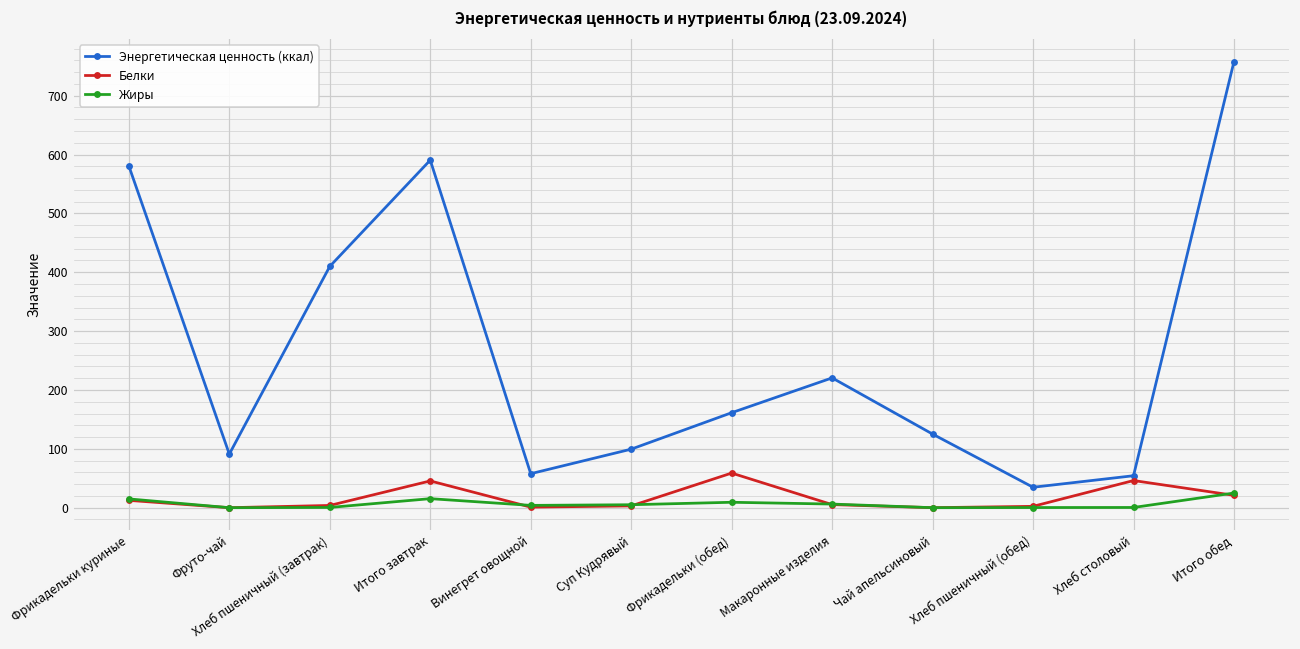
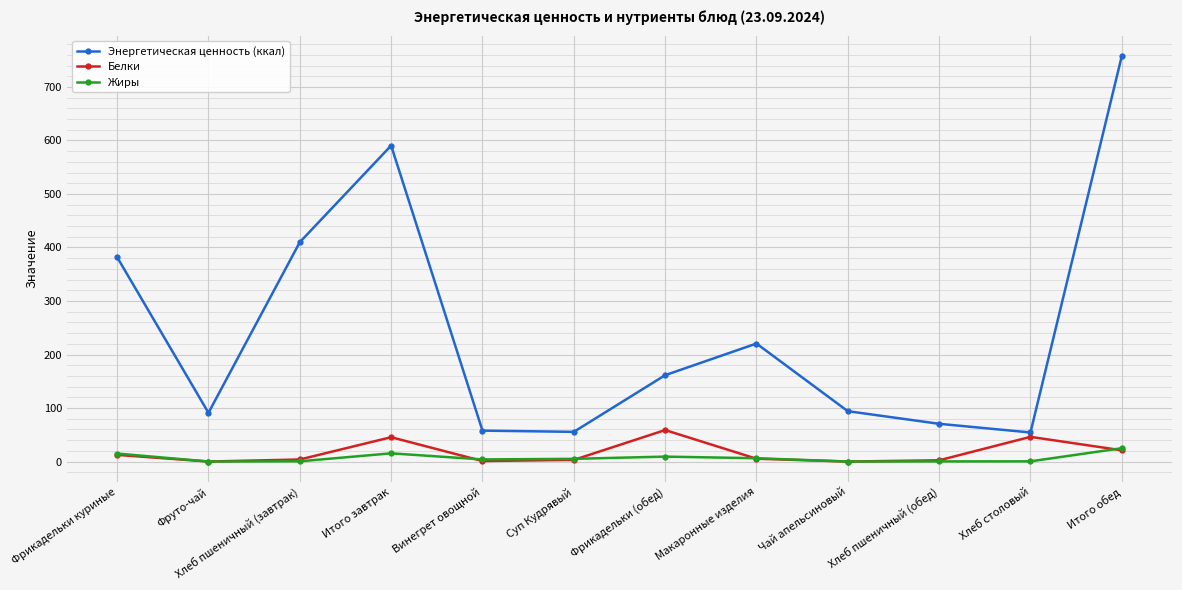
  {
    "Энергетическая ценность (ккал)": {
-     "Фрикадельки куриные": 580,
+     "Фрикадельки куриные": 380,
      "Фруто-чай": 90,
      "Хлеб пшеничный (завтрак)": 410,
      "Итого завтрак": 590,
      "Винегрет овощной": 60,
-     "Суп Кудрявый": 100,
+     "Суп Кудрявый": 60,
      "Фрикадельки (обед)": 160,
      "Макаронные изделия": 220,
-     "Чай апельсиновый": 130,
-     "Хлеб пшеничный (обед)": 30,
+     "Чай апельсиновый": 90,
+     "Хлеб пшеничный (обед)": 70,
      "Хлеб столовый": 50,
      "Итого обед": 760
    },
    "Белки": {
      "Итого завтрак": 50,
      "Фрикадельки (обед)": 60,
      "Хлеб столовый": 50
    },
    "Жиры": {
      "Итого завтрак": 20,
      "Фрикадельки (обед)": 10,
      "Хлеб столовый": 0
    }
  }
